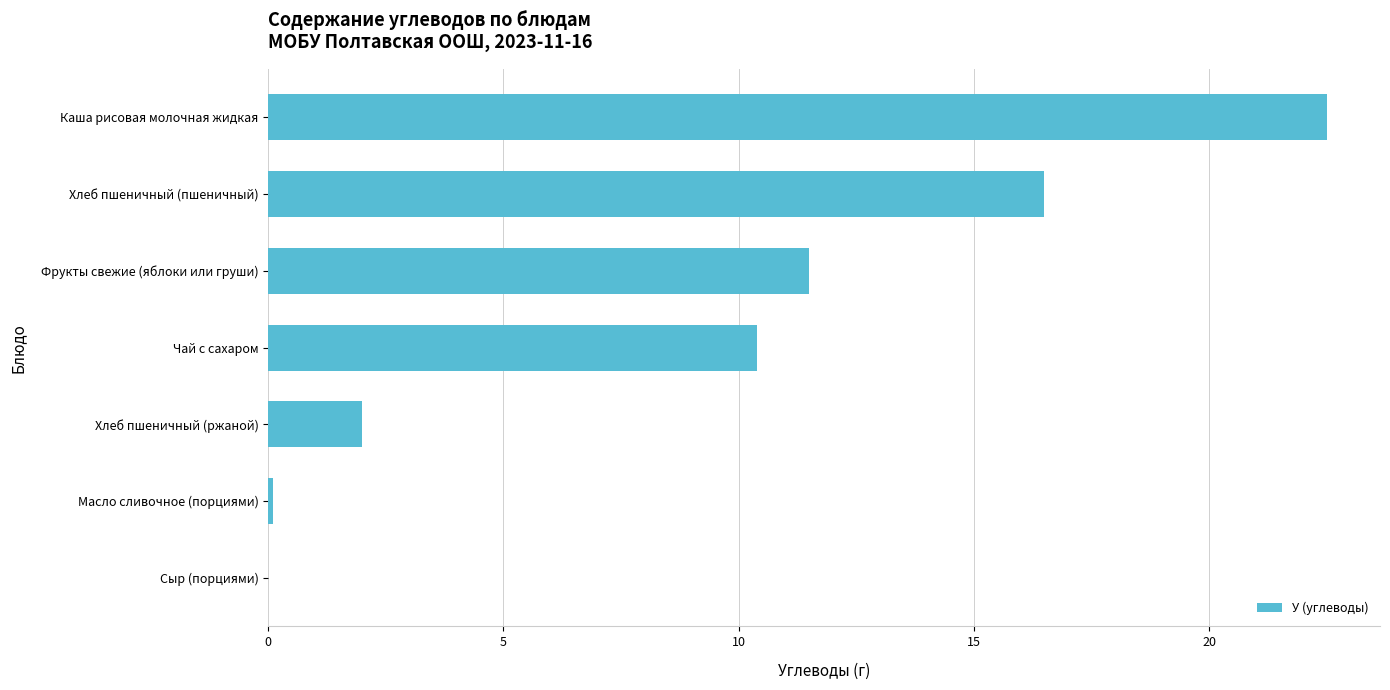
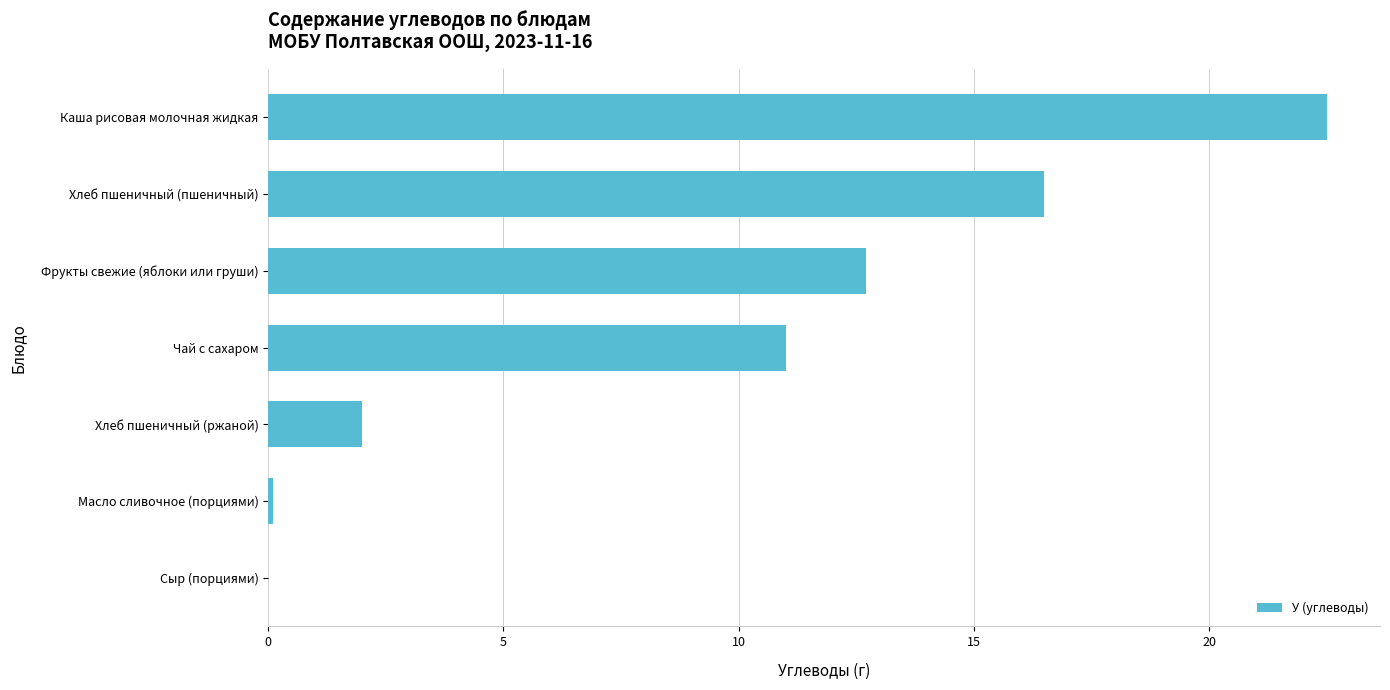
  {
    "Каша рисовая молочная жидкая": 22.5,
    "Хлеб пшеничный (пшеничный)": 16.5,
-   "Фрукты свежие (яблоки или груши)": 11.5,
-   "Чай с сахаром": 10.4,
+   "Фрукты свежие (яблоки или груши)": 12.7,
+   "Чай с сахаром": 11.0,
    "Хлеб пшеничный (ржаной)": 2.0,
    "Масло сливочное (порциями)": 0.1,
    "Сыр (порциями)": 0.0
  }
